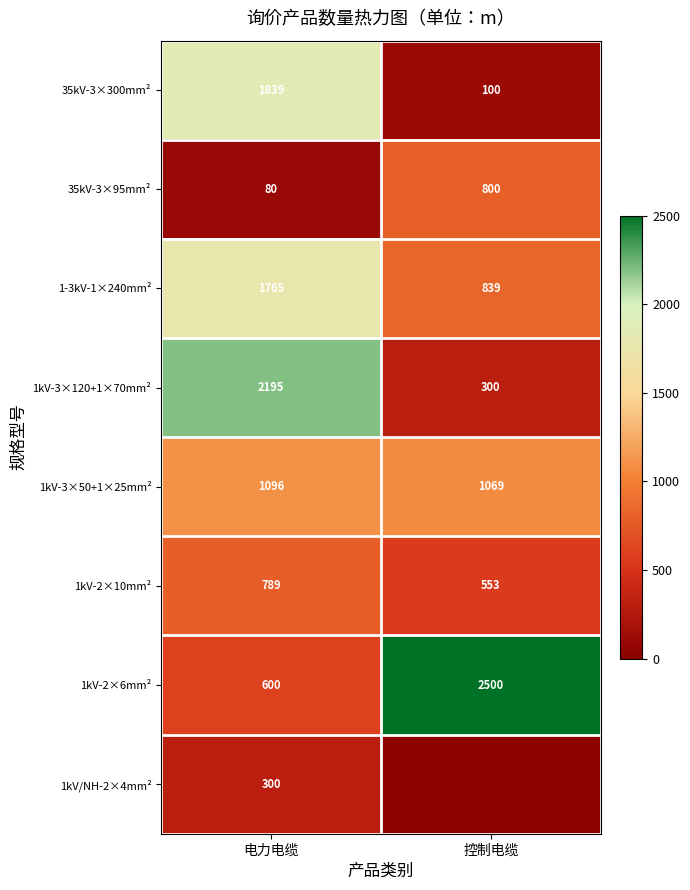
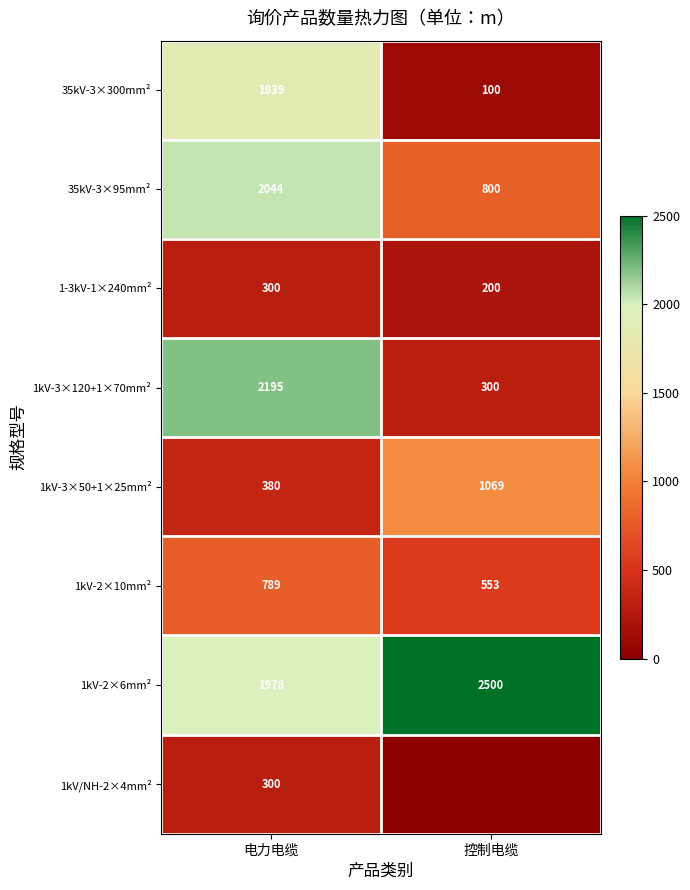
  {
    "35kV-3×300mm²": {
      "电力电缆": 1839,
      "控制电缆": 100
    },
    "35kV-3×95mm²": {
-     "电力电缆": 80,
+     "电力电缆": 2044,
      "控制电缆": 800
    },
    "1-3kV-1×240mm²": {
-     "电力电缆": 1765,
-     "控制电缆": 839
+     "电力电缆": 300,
+     "控制电缆": 200
    },
    "1kV-3×120+1×70mm²": {
      "电力电缆": 2195,
      "控制电缆": 300
    },
    "1kV-3×50+1×25mm²": {
-     "电力电缆": 1096,
+     "电力电缆": 380,
      "控制电缆": 1069
    },
    "1kV-2×10mm²": {
      "电力电缆": 789,
      "控制电缆": 553
    },
    "1kV-2×6mm²": {
-     "电力电缆": 600,
+     "电力电缆": 1978,
      "控制电缆": 2500
    },
    "1kV/NH-2×4mm²": {
      "电力电缆": 300
    }
  }
